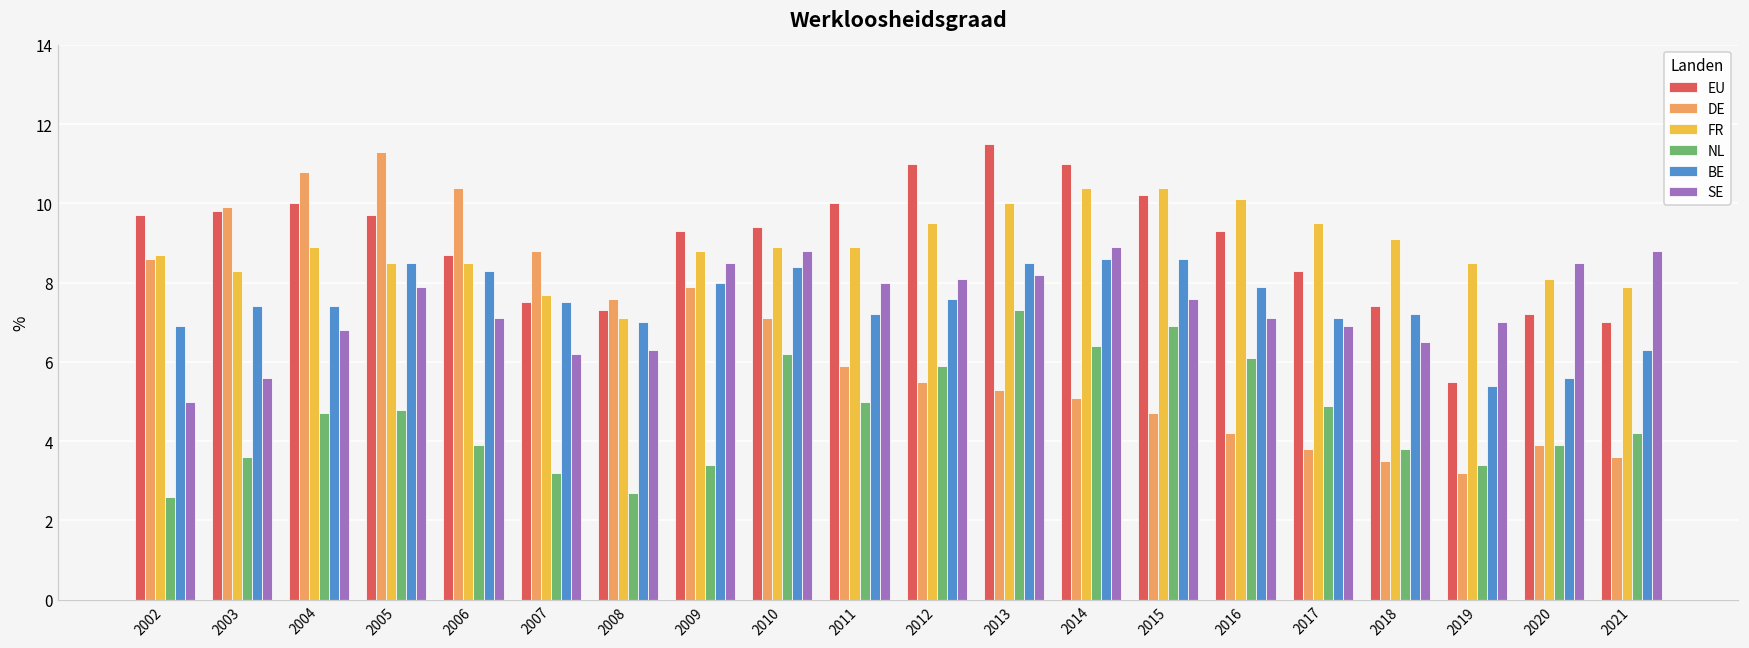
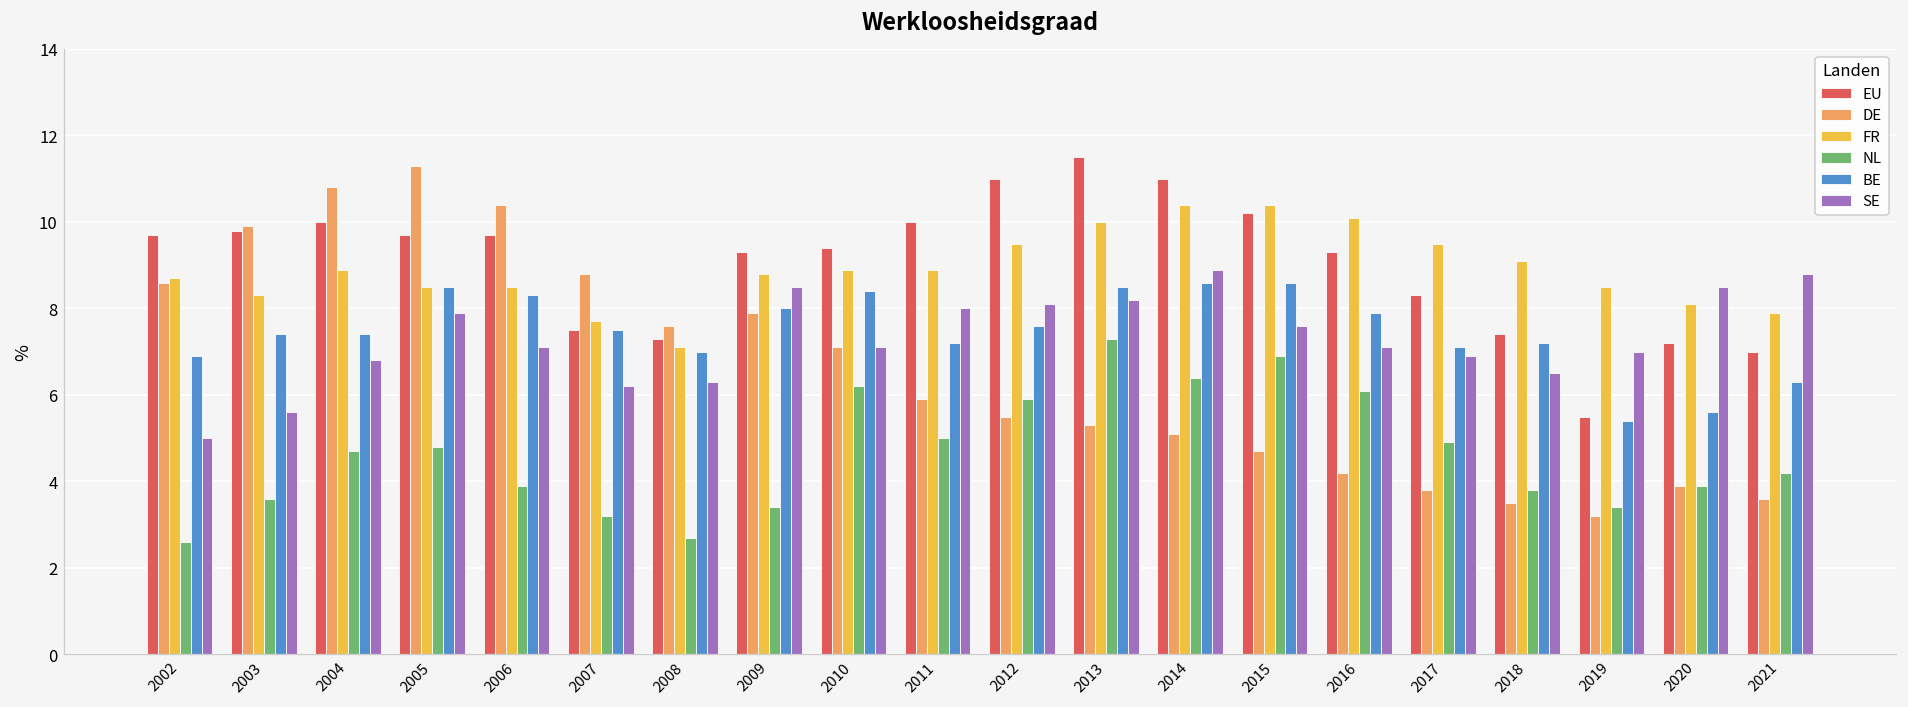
  {
    "EU": {
      "2002": 9.7,
      "2003": 9.8,
      "2004": 10.0,
      "2005": 9.7,
-     "2006": 8.7,
+     "2006": 9.7,
      "2007": 7.5,
      "2008": 7.3,
      "2009": 9.3,
      "2010": 9.4,
      "2011": 10.0,
      "2012": 11.0,
      "2013": 11.5,
      "2014": 11.0,
      "2015": 10.2,
      "2016": 9.3,
      "2017": 8.3,
      "2018": 7.4,
      "2019": 5.5,
      "2020": 7.2,
      "2021": 7.0
    },
    "NL": {
      "2002": 2.6,
      "2003": 3.6,
      "2004": 4.7,
      "2005": 4.8,
      "2006": 3.9,
      "2007": 3.2,
      "2008": 2.7,
      "2009": 3.4,
      "2010": 6.2,
      "2011": 5.0,
      "2012": 5.9,
      "2013": 7.3,
      "2014": 6.4,
      "2015": 6.9,
      "2016": 6.1,
      "2017": 4.9,
      "2018": 3.8,
      "2019": 3.4,
      "2020": 3.9,
      "2021": 4.2
    },
    "BE": {
      "2002": 6.9,
      "2003": 7.4,
      "2004": 7.4,
      "2005": 8.5,
      "2006": 8.3,
      "2007": 7.5,
      "2008": 7.0,
      "2009": 8.0,
      "2010": 8.4,
      "2011": 7.2,
      "2012": 7.6,
      "2013": 8.5,
      "2014": 8.6,
      "2015": 8.6,
      "2016": 7.9,
      "2017": 7.1,
      "2018": 7.2,
      "2019": 5.4,
      "2020": 5.6,
      "2021": 6.3
    },
    "SE": {
      "2002": 5.0,
      "2003": 5.6,
      "2004": 6.8,
      "2005": 7.9,
      "2006": 7.1,
      "2007": 6.2,
      "2008": 6.3,
      "2009": 8.5,
-     "2010": 8.8,
+     "2010": 7.1,
      "2011": 8.0,
      "2012": 8.1,
      "2013": 8.2,
      "2014": 8.9,
      "2015": 7.6,
      "2016": 7.1,
      "2017": 6.9,
      "2018": 6.5,
      "2019": 7.0,
      "2020": 8.5,
      "2021": 8.8
    }
  }
